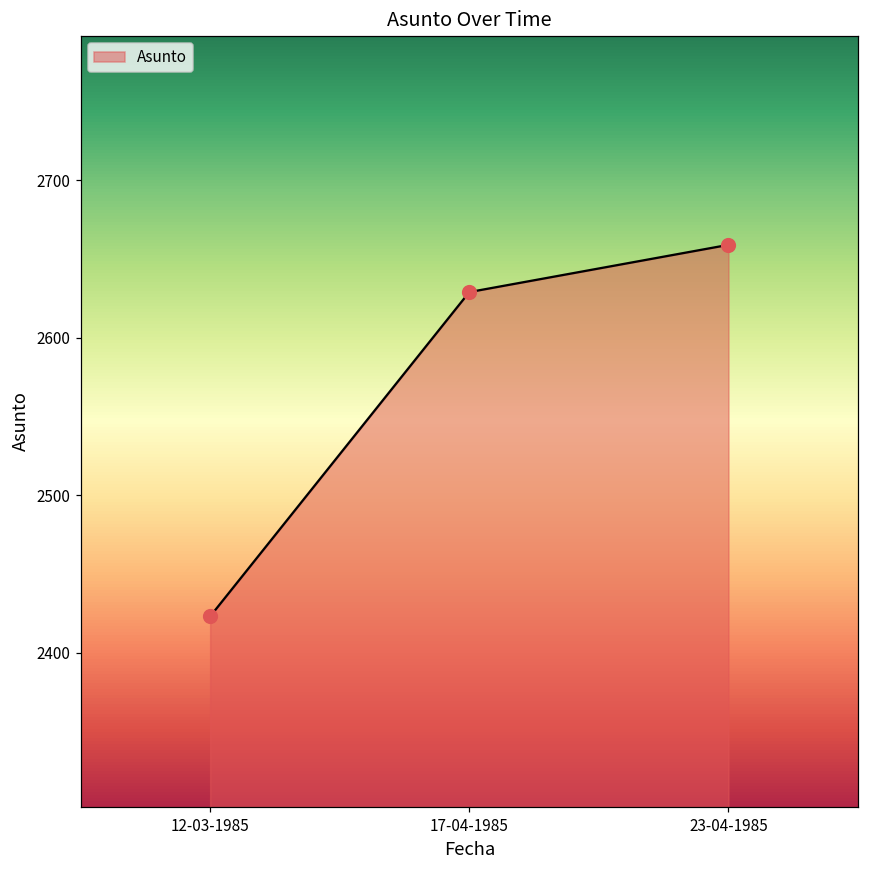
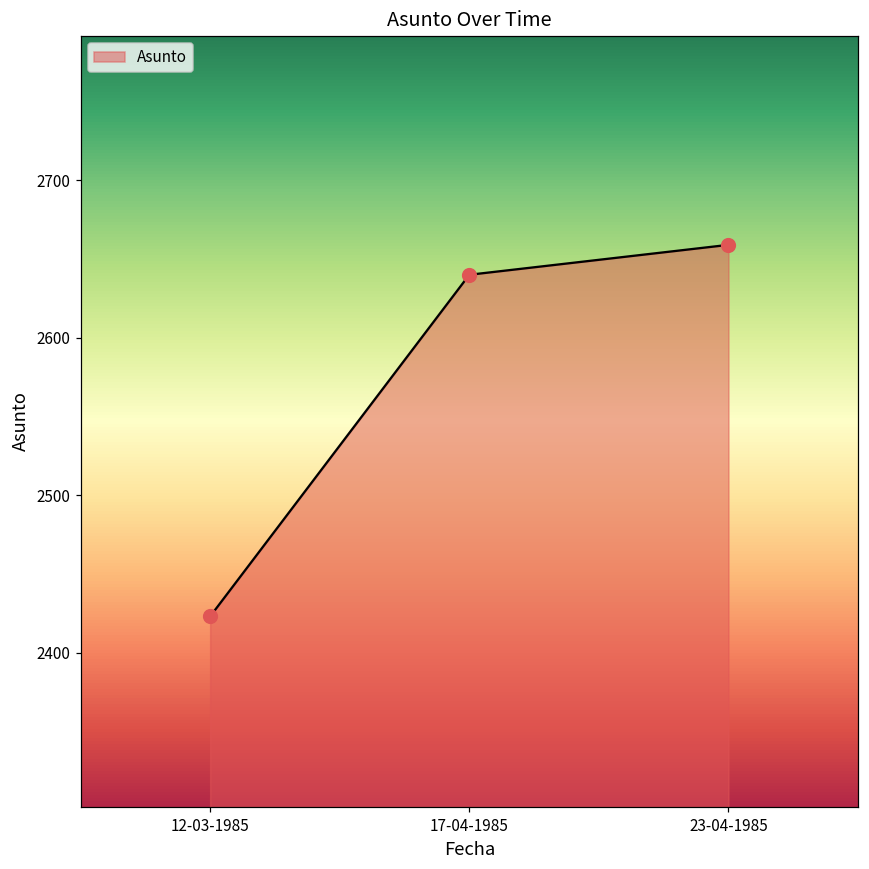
  {
    "12-03-1985": 2423,
-   "17-04-1985": 2629,
+   "17-04-1985": 2640,
    "23-04-1985": 2659
  }
